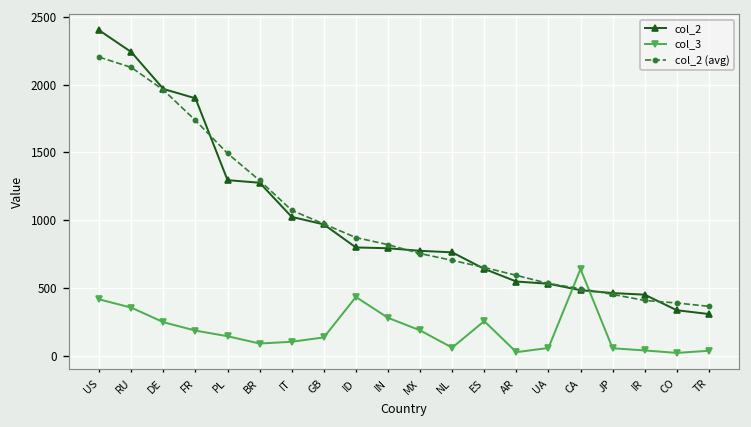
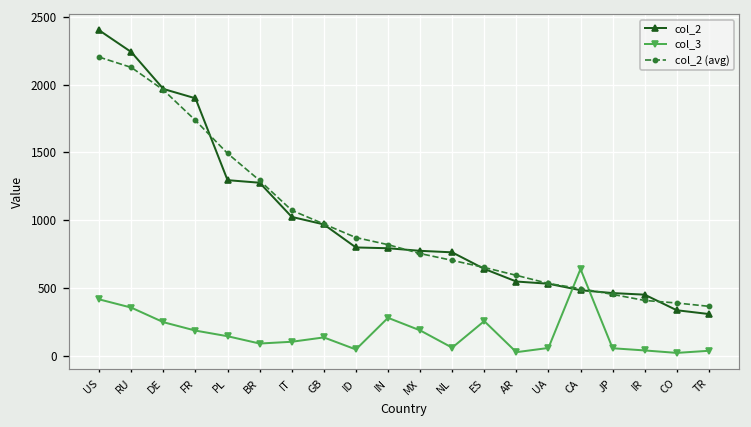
  {
    "col_3": {
      "US": 420,
      "RU": 360,
      "DE": 250,
      "FR": 190,
      "PL": 140,
      "BR": 90,
      "IT": 100,
      "GB": 140,
-     "ID": 430,
+     "ID": 50,
      "IN": 280,
      "MX": 190,
      "NL": 60,
      "ES": 260,
      "AR": 30,
      "UA": 60,
      "CA": 640,
      "JP": 60,
      "IR": 40,
      "CO": 20,
      "TR": 40
    }
  }
